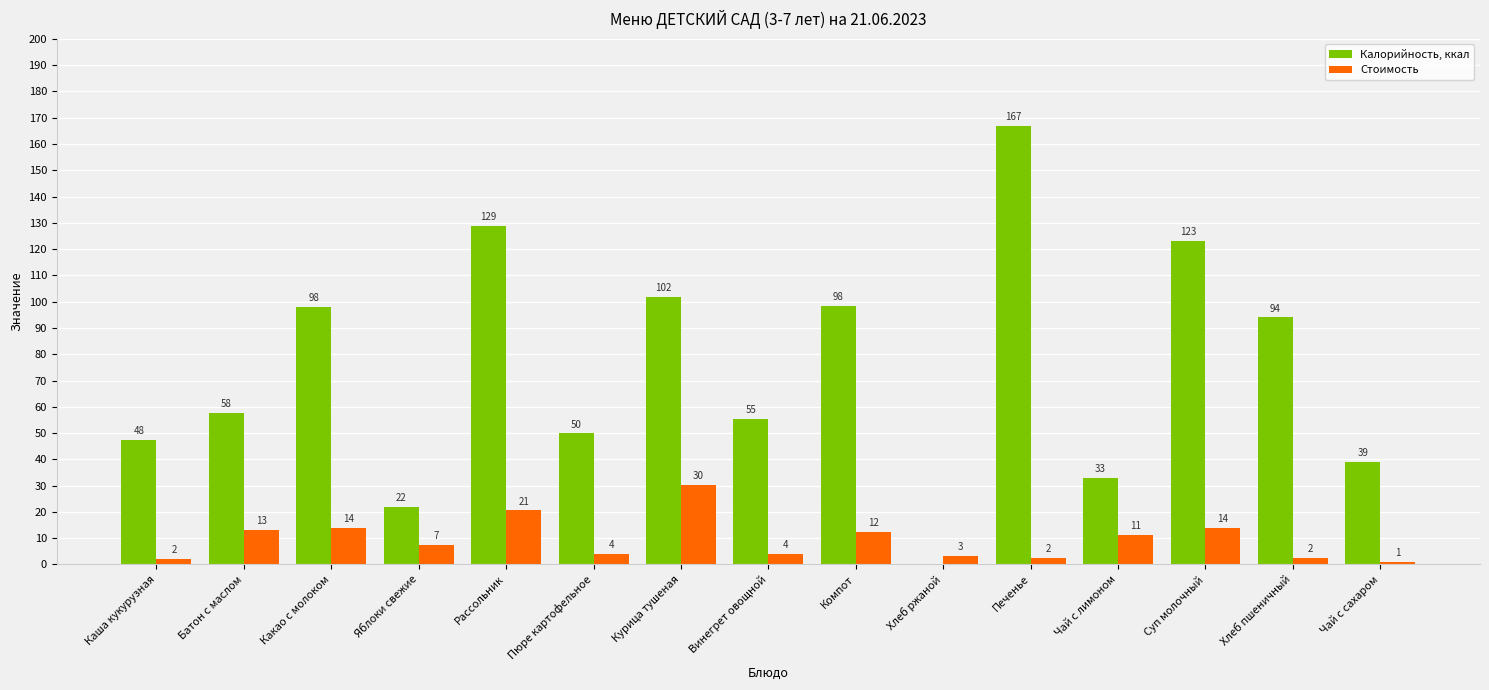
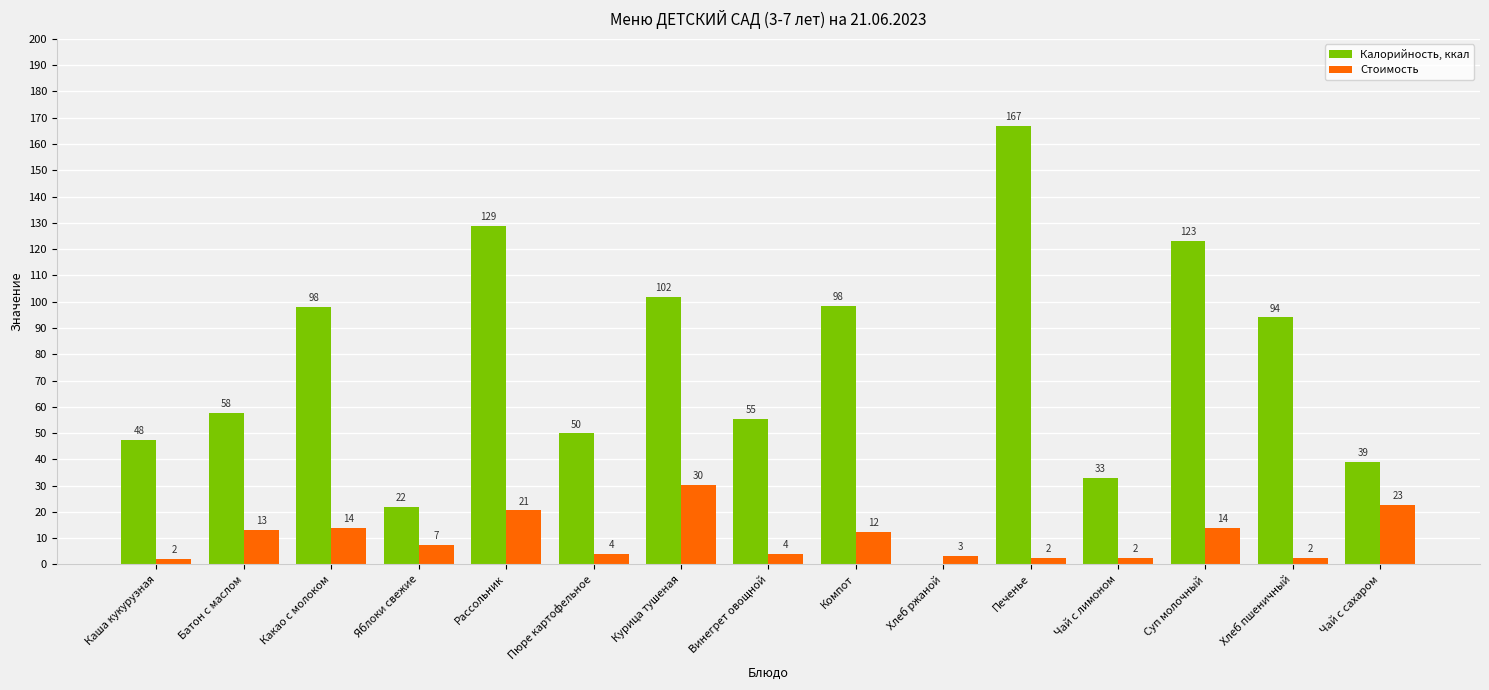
  {
    "Калорийность, ккал": {
      "Каша кукурузная": 48,
      "Батон с маслом": 58,
      "Какао с молоком": 98,
      "Яблоки свежие": 22,
      "Рассольник": 129,
      "Пюре картофельное": 50,
      "Курица тушеная": 102,
      "Винегрет овощной": 55,
      "Компот": 98,
      "Печенье": 167,
      "Чай с лимоном": 33,
      "Суп молочный": 123,
      "Хлеб пшеничный": 94,
      "Чай с сахаром": 39
    },
    "Стоимость": {
      "Каша кукурузная": 2,
      "Батон с маслом": 13,
      "Какао с молоком": 14,
      "Яблоки свежие": 7,
      "Рассольник": 21,
      "Пюре картофельное": 4,
      "Курица тушеная": 30,
      "Винегрет овощной": 4,
      "Компот": 12,
      "Хлеб ржаной": 3,
      "Печенье": 2,
-     "Чай с лимоном": 11,
+     "Чай с лимоном": 2,
      "Суп молочный": 14,
      "Хлеб пшеничный": 2,
-     "Чай с сахаром": 1
+     "Чай с сахаром": 23
    }
  }
